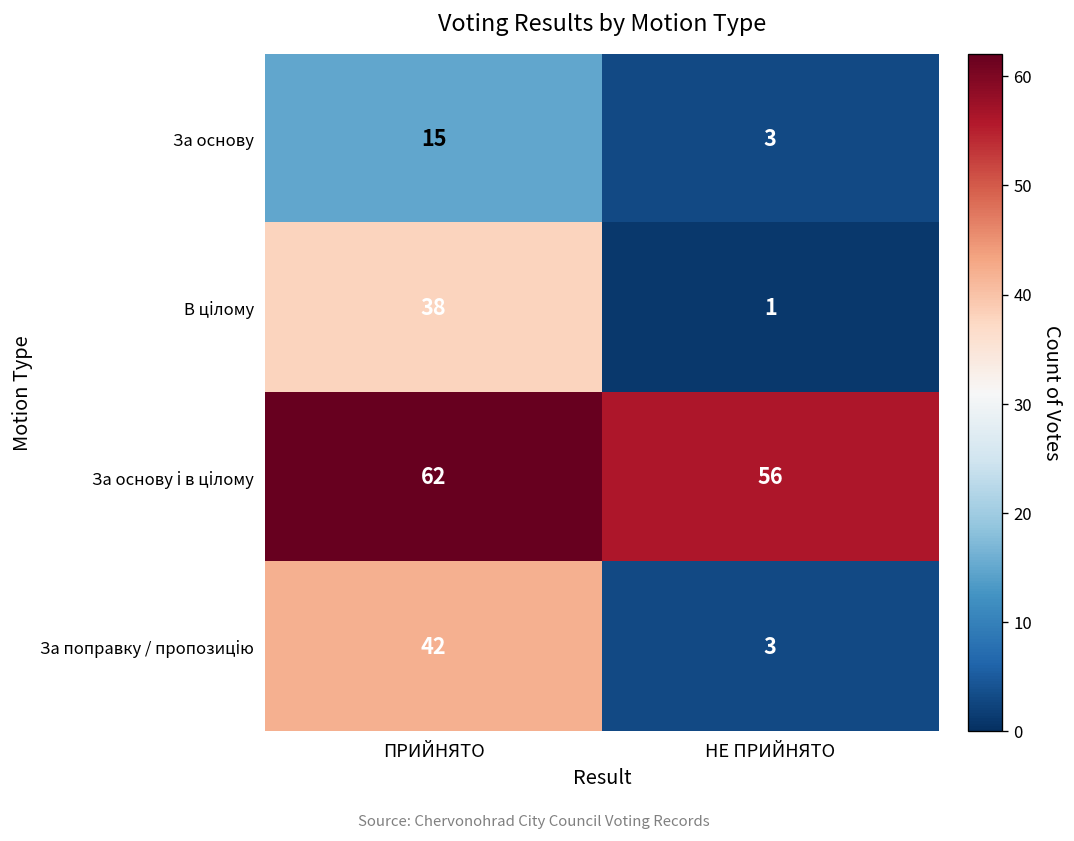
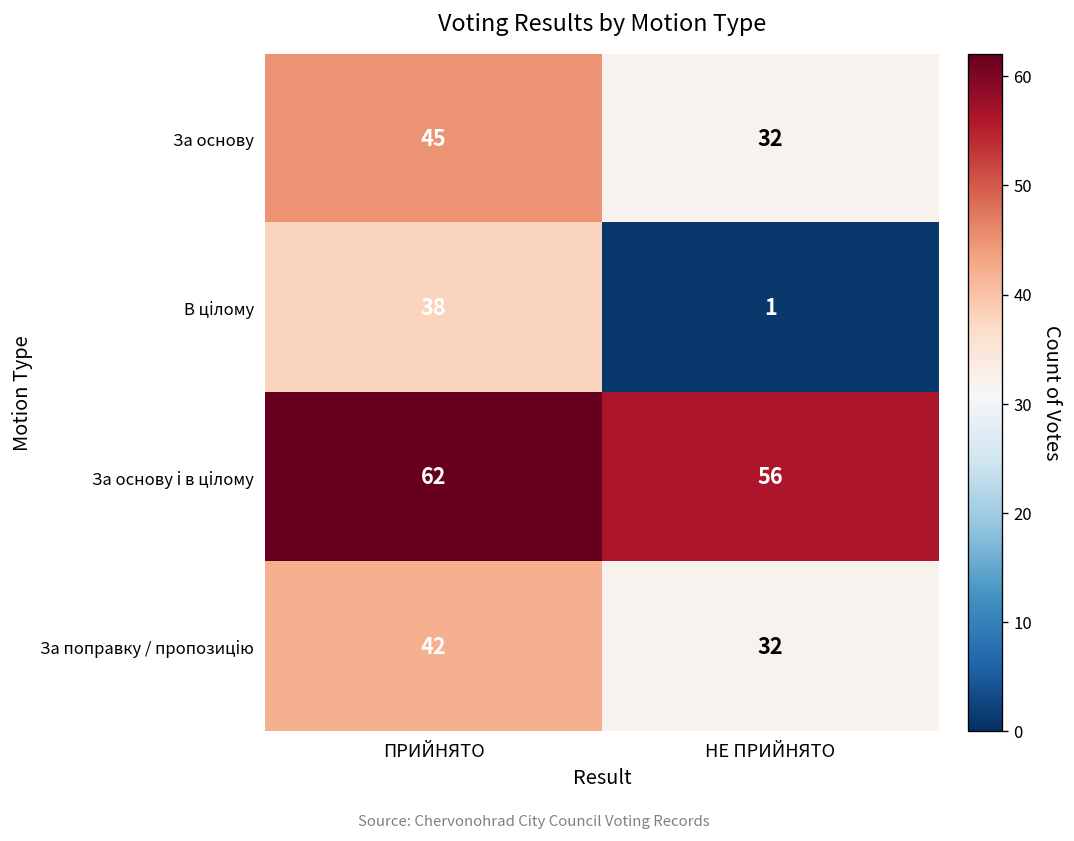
  {
    "За основу": {
-     "ПРИЙНЯТО": 15,
-     "НЕ ПРИЙНЯТО": 3
+     "ПРИЙНЯТО": 45,
+     "НЕ ПРИЙНЯТО": 32
    },
    "В цілому": {
      "ПРИЙНЯТО": 38,
      "НЕ ПРИЙНЯТО": 1
    },
    "За основу і в цілому": {
      "ПРИЙНЯТО": 62,
      "НЕ ПРИЙНЯТО": 56
    },
    "За поправку / пропозицію": {
      "ПРИЙНЯТО": 42,
-     "НЕ ПРИЙНЯТО": 3
+     "НЕ ПРИЙНЯТО": 32
    }
  }
